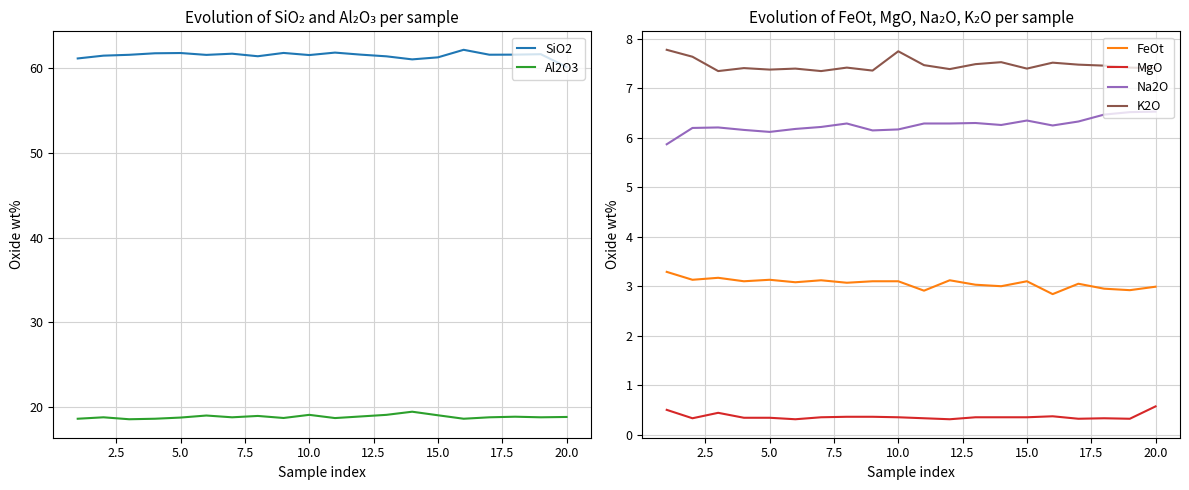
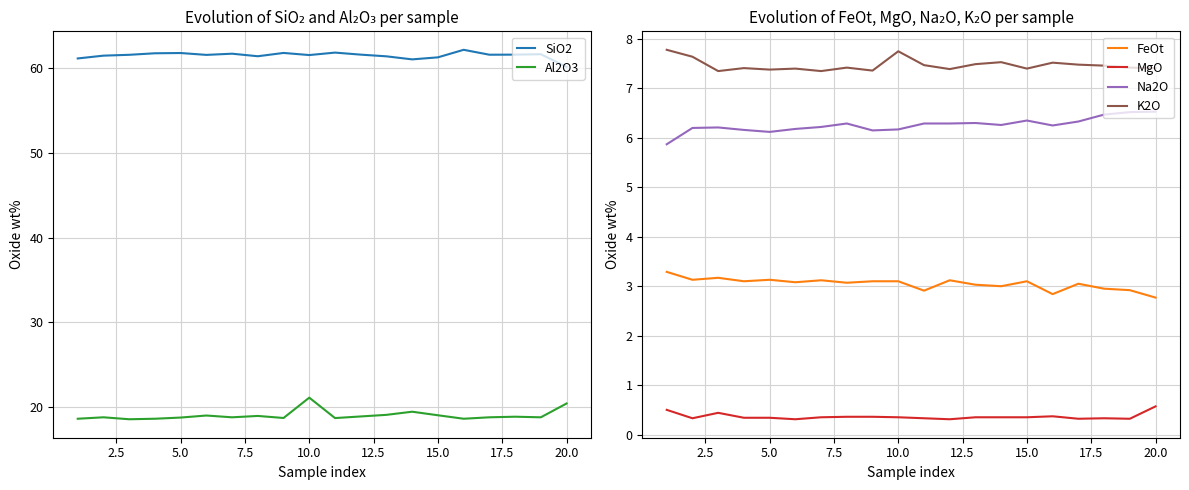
  {
    "Evolution of SiO₂ and Al₂O₃ per sample": {
      "SiO2": {
        "5.0": 62,
        "10.0": 62,
        "15.0": 61
      },
      "Al2O3": {
        "5.0": 19,
-       "10.0": 19,
+       "10.0": 21,
        "15.0": 19,
-       "20.0": 19
+       "20.0": 20
      }
    },
    "Evolution of FeOt, MgO, Na₂O, K₂O per sample": {
      "FeOt": {
        "5.0": 3.1,
        "10.0": 3.1,
        "15.0": 3.1,
-       "20.0": 3.0
+       "20.0": 2.8
      },
      "MgO": {
        "5.0": 0.3,
        "10.0": 0.4,
        "15.0": 0.4,
        "20.0": 0.6
      },
      "Na2O": {
        "5.0": 6.1,
        "10.0": 6.2,
        "15.0": 6.4
      },
      "K2O": {
        "5.0": 7.4,
        "10.0": 7.8,
        "15.0": 7.4
      }
    }
  }
